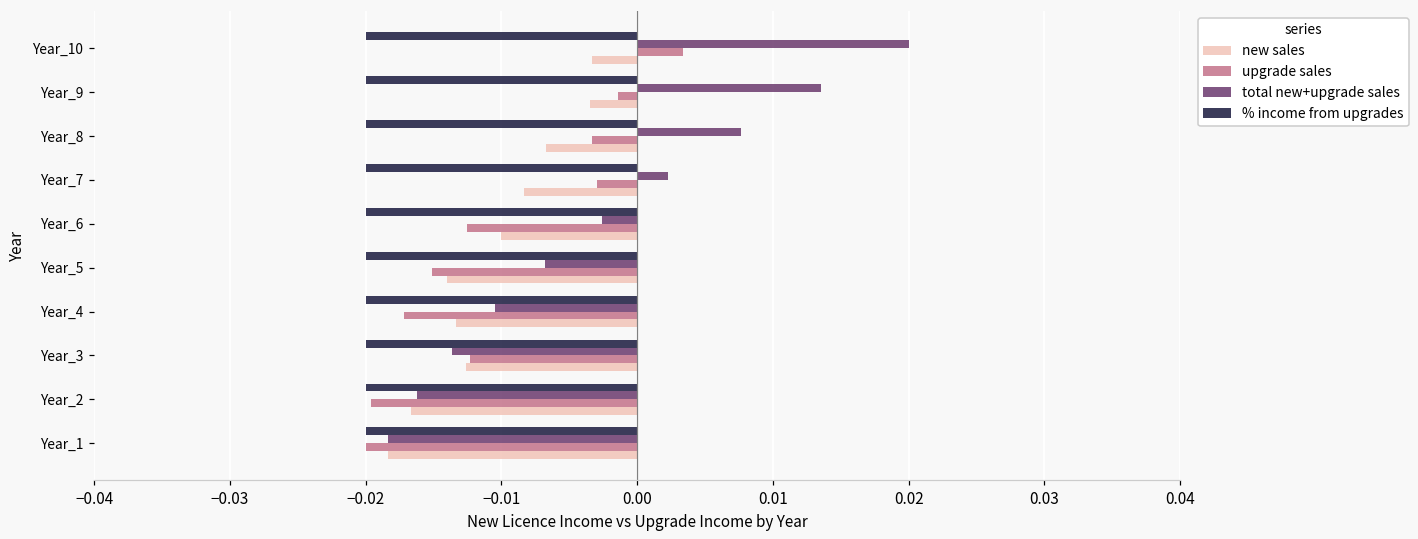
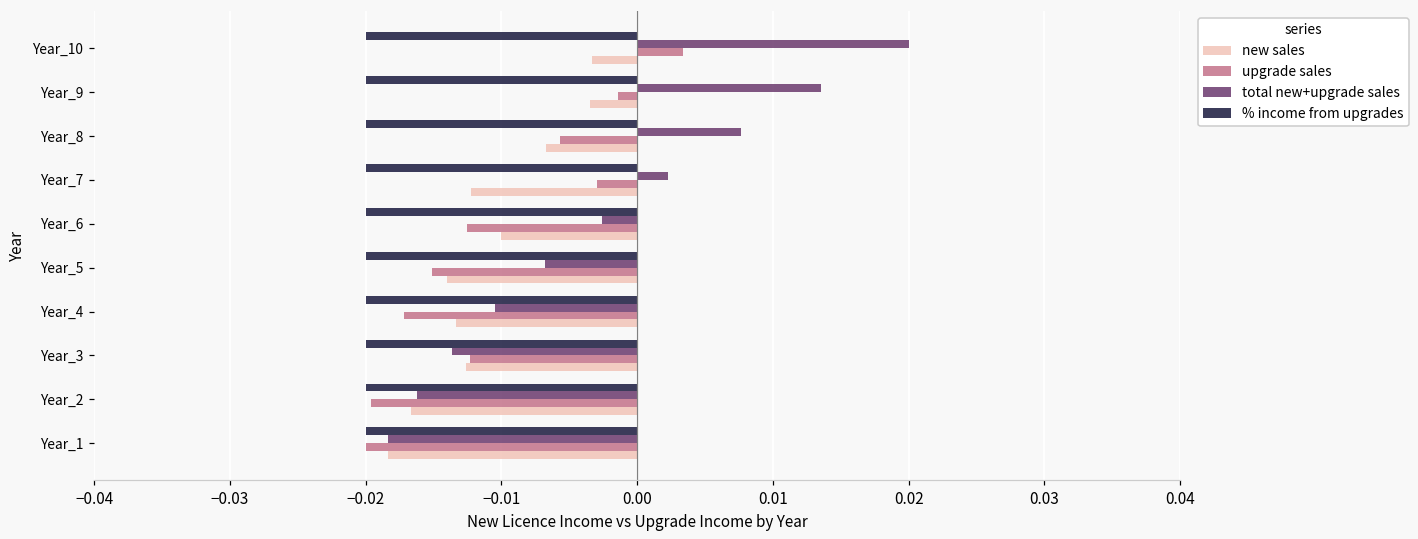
  {
    "new sales": {
      "Year_10": -0.0034,
      "Year_9": -0.0035,
      "Year_8": -0.0067,
-     "Year_7": -0.0084,
+     "Year_7": -0.0122,
      "Year_6": -0.0100,
      "Year_5": -0.0140,
      "Year_4": -0.0133,
      "Year_3": -0.0126,
      "Year_2": -0.0167,
      "Year_1": -0.0183
    },
    "upgrade sales": {
      "Year_10": 0.0034,
      "Year_9": -0.0014,
-     "Year_8": -0.0034,
+     "Year_8": -0.0057,
      "Year_7": -0.0030,
      "Year_6": -0.0125,
      "Year_5": -0.0151,
      "Year_4": -0.0172,
      "Year_3": -0.0123,
      "Year_2": -0.0196,
      "Year_1": -0.0200
    },
    "total new+upgrade sales": {
      "Year_10": 0.0200,
      "Year_9": 0.0135,
      "Year_8": 0.0076,
      "Year_7": 0.0022,
      "Year_6": -0.0026,
      "Year_5": -0.0068,
      "Year_4": -0.0105,
      "Year_3": -0.0137,
      "Year_2": -0.0163,
      "Year_1": -0.0183
    },
    "% income from upgrades": {
      "Year_10": -0.0200,
      "Year_9": -0.0200,
      "Year_8": -0.0200,
      "Year_7": -0.0200,
      "Year_6": -0.0200,
      "Year_5": -0.0200,
      "Year_4": -0.0200,
      "Year_3": -0.0200,
      "Year_2": -0.0200,
      "Year_1": -0.0200
    }
  }
